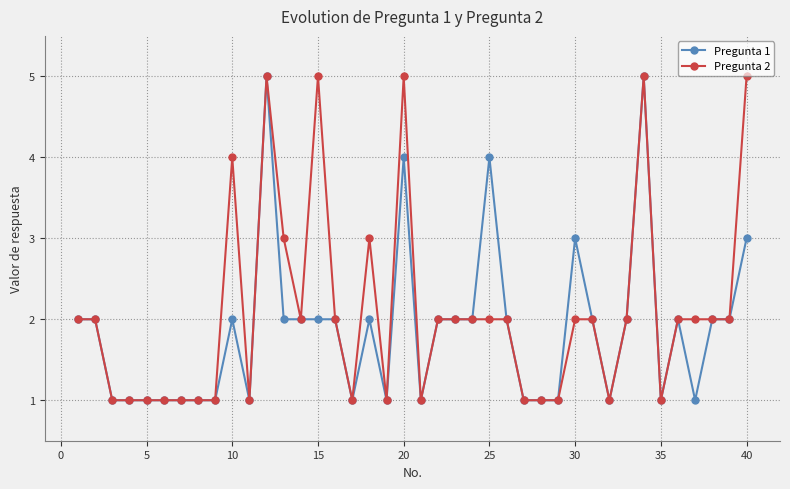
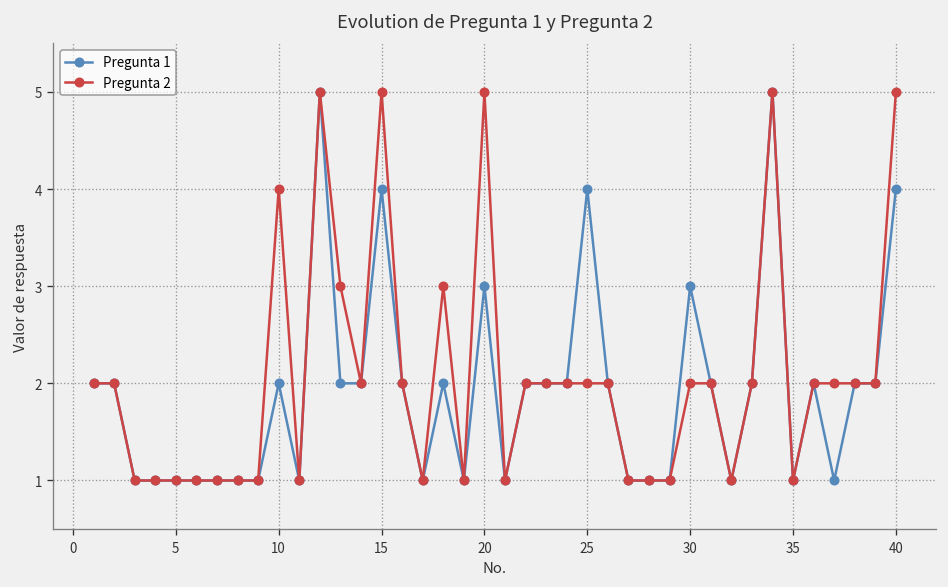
  {
    "Pregunta 1": {
      "10": 2,
-     "15": 2,
-     "20": 4,
+     "15": 4,
+     "20": 3,
      "25": 4,
      "30": 3,
-     "40": 3
+     "40": 4
    },
    "Pregunta 2": {
      "10": 4,
      "15": 5,
      "20": 5,
      "25": 2,
      "30": 2,
      "40": 5
    }
  }
